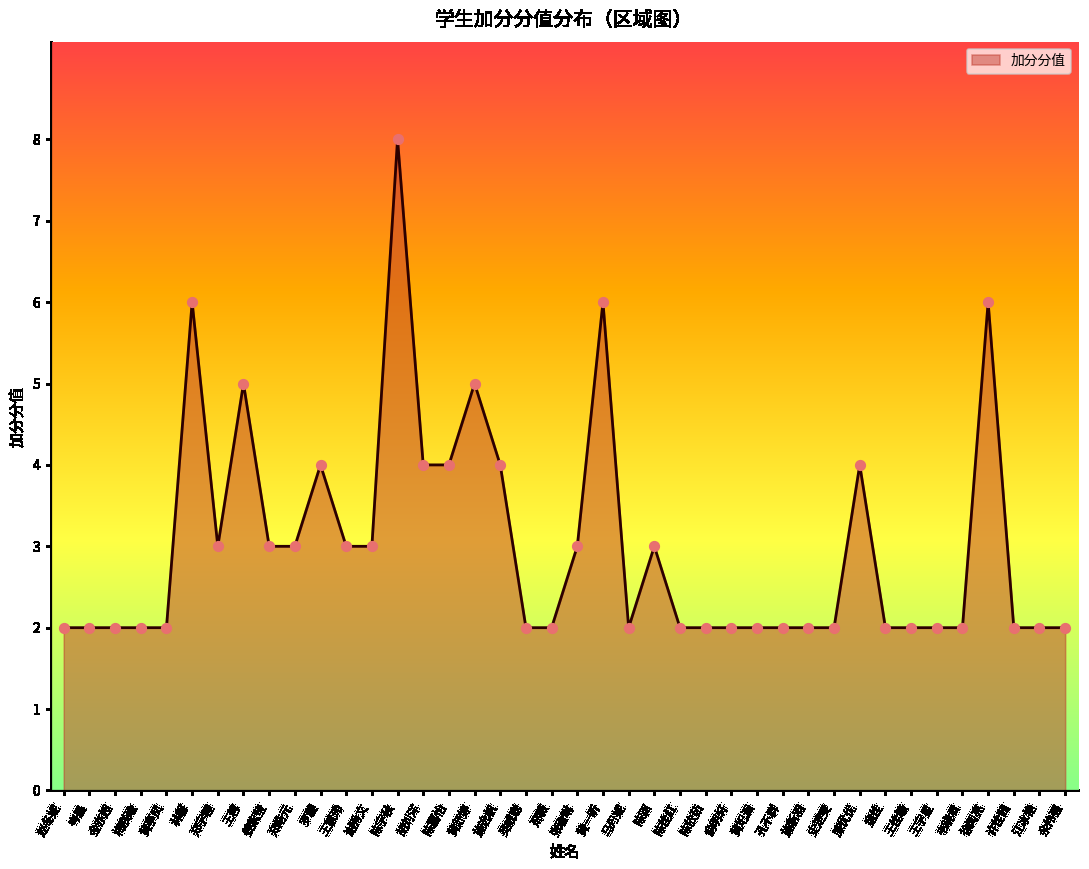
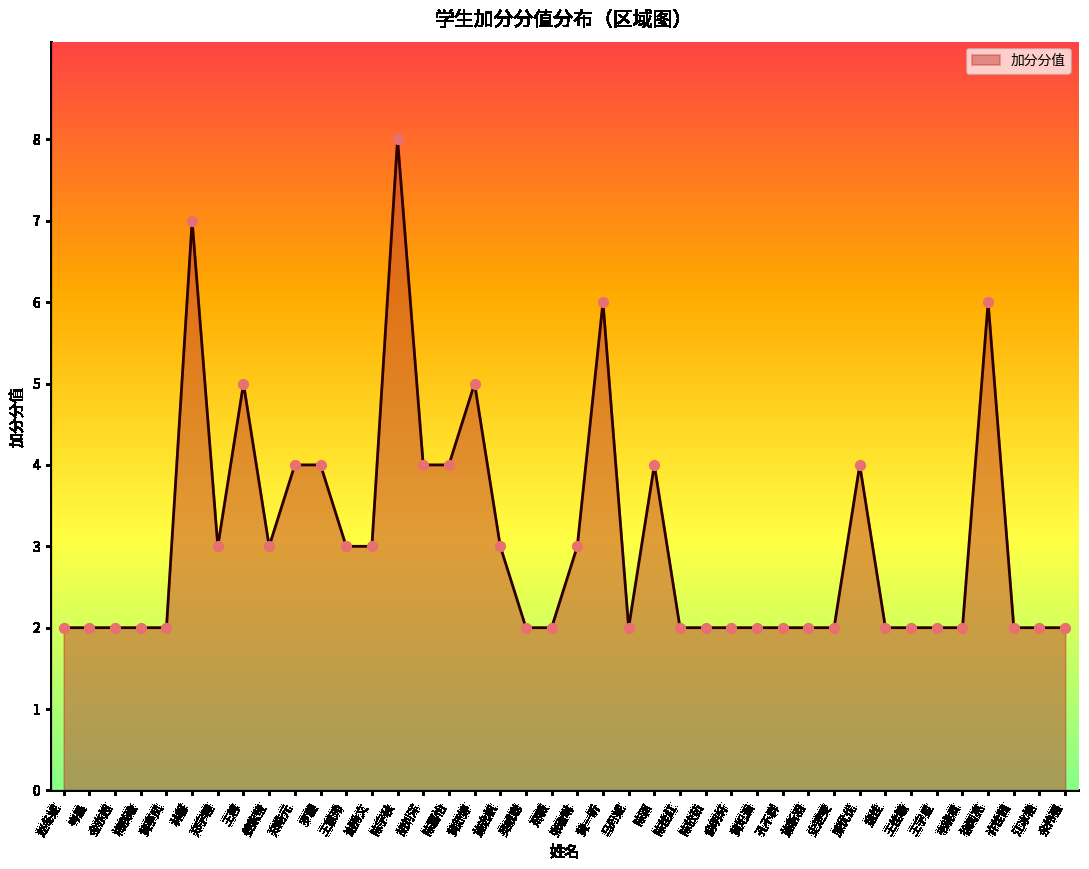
  {
    "赵冬妮": 2,
    "岑晨": 2,
    "金亦超": 2,
    "梅朕瑜": 2,
    "黄亭凤": 2,
-   "林馨": 6,
+   "林馨": 7,
    "郑宇程": 3,
    "王蓉": 5,
    "姜紫莹": 3,
-   "郑皓元": 3,
+   "郑皓元": 4,
    "罗璇": 4,
    "王慧玲": 3,
    "谢秀文": 3,
    "陈宇秋": 8,
    "胡刘洋": 4,
    "陈嘉怡": 4,
    "黄舒婷": 5,
-   "施逸帆": 4,
+   "施逸帆": 3,
    "吴威聪": 2,
    "邢薇": 2,
    "张瑜琳": 3,
    "黄一昕": 6,
    "马丹妮": 2,
-   "陈涵": 3,
+   "陈涵": 4,
    "陈佳红": 2,
    "陈依茹": 2,
    "俞明轩": 2,
    "黄圯涵": 2,
    "孔不群": 2,
    "施新羽": 2,
    "史楚雯": 2,
    "滕优优": 4,
    "童佳": 2,
    "王佳壕": 2,
    "王宇星": 2,
    "韦晓君": 2,
    "徐闻亮": 6,
    "许佳茜": 2,
    "江冰艳": 2,
    "余伟强": 2
  }
